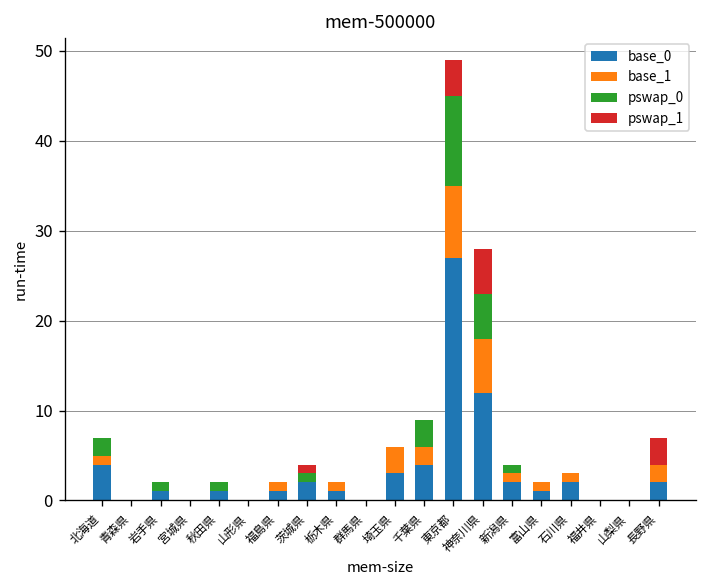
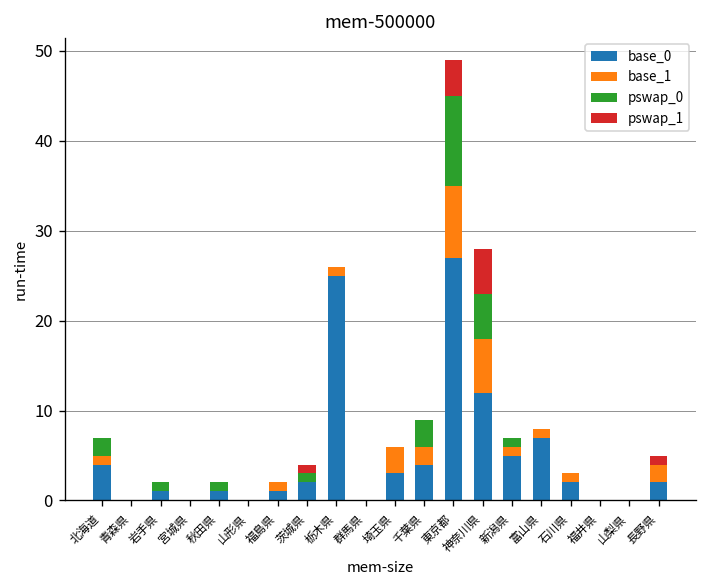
  {
    "base_0": {
      "北海道": 4,
      "青森県": 0,
      "岩手県": 1,
      "宮城県": 0,
      "秋田県": 1,
      "山形県": 0,
      "福島県": 1,
      "茨城県": 2,
-     "栃木県": 1,
+     "栃木県": 25,
      "群馬県": 0,
      "埼玉県": 3,
      "千葉県": 4,
      "東京都": 27,
      "神奈川県": 12,
-     "新潟県": 2,
-     "富山県": 1,
+     "新潟県": 5,
+     "富山県": 7,
      "石川県": 2,
      "福井県": 0,
      "山梨県": 0,
      "長野県": 2
    },
    "base_1": {
      "北海道": 1,
      "青森県": 0,
      "岩手県": 0,
      "宮城県": 0,
      "秋田県": 0,
      "山形県": 0,
      "福島県": 1,
      "茨城県": 0,
      "栃木県": 1,
      "群馬県": 0,
      "埼玉県": 3,
      "千葉県": 2,
      "東京都": 8,
      "神奈川県": 6,
      "新潟県": 1,
      "富山県": 1,
      "石川県": 1,
      "福井県": 0,
      "山梨県": 0,
      "長野県": 2
    },
    "pswap_0": {
      "北海道": 2,
      "青森県": 0,
      "岩手県": 1,
      "宮城県": 0,
      "秋田県": 1,
      "山形県": 0,
      "福島県": 0,
      "茨城県": 1,
      "栃木県": 0,
      "群馬県": 0,
      "埼玉県": 0,
      "千葉県": 3,
      "東京都": 10,
      "神奈川県": 5,
      "新潟県": 1,
      "富山県": 0,
      "石川県": 0,
      "福井県": 0,
      "山梨県": 0,
      "長野県": 0
    },
    "pswap_1": {
      "北海道": 0,
      "青森県": 0,
      "岩手県": 0,
      "宮城県": 0,
      "秋田県": 0,
      "山形県": 0,
      "福島県": 0,
      "茨城県": 1,
      "栃木県": 0,
      "群馬県": 0,
      "埼玉県": 0,
      "千葉県": 0,
      "東京都": 4,
      "神奈川県": 5,
      "新潟県": 0,
      "富山県": 0,
      "石川県": 0,
      "福井県": 0,
      "山梨県": 0,
-     "長野県": 3
+     "長野県": 1
    }
  }
